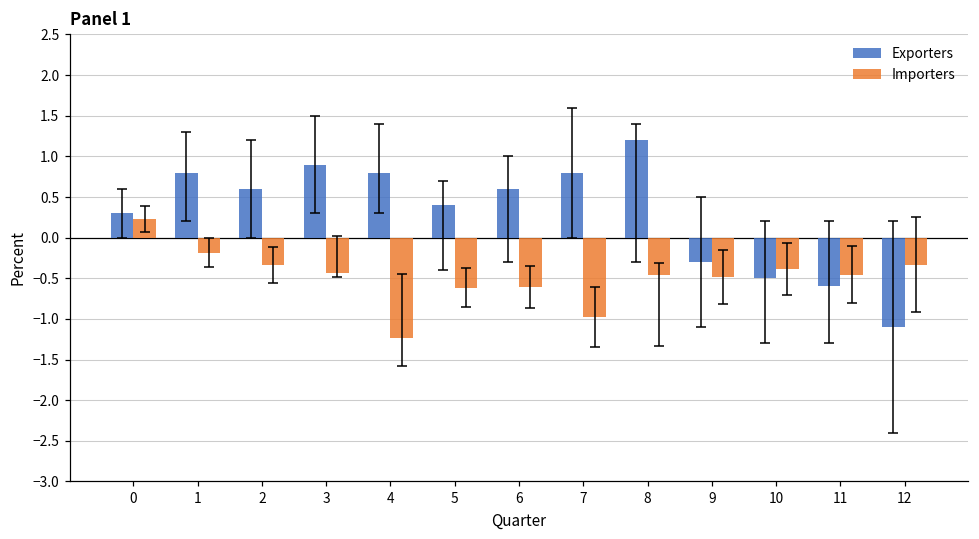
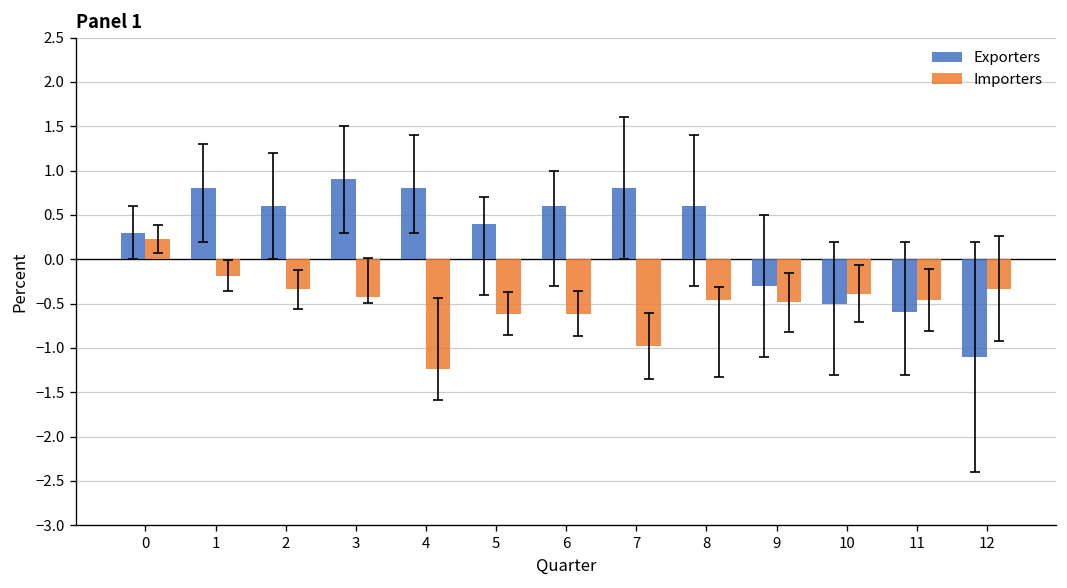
  {
    "Exporters": {
      "0": 0.3,
      "1": 0.8,
      "2": 0.6,
      "3": 0.9,
      "4": 0.8,
      "5": 0.4,
      "6": 0.6,
      "7": 0.8,
-     "8": 1.2,
+     "8": 0.6,
      "9": -0.3,
      "10": -0.5,
      "11": -0.6,
      "12": -1.1
    },
    "Importers": {
      "0": 0.2,
      "1": -0.2,
      "2": -0.3,
      "3": -0.4,
      "4": -1.2,
      "5": -0.6,
      "6": -0.6,
      "7": -1.0,
      "8": -0.5,
      "9": -0.5,
      "10": -0.4,
      "11": -0.5,
      "12": -0.3
    }
  }
